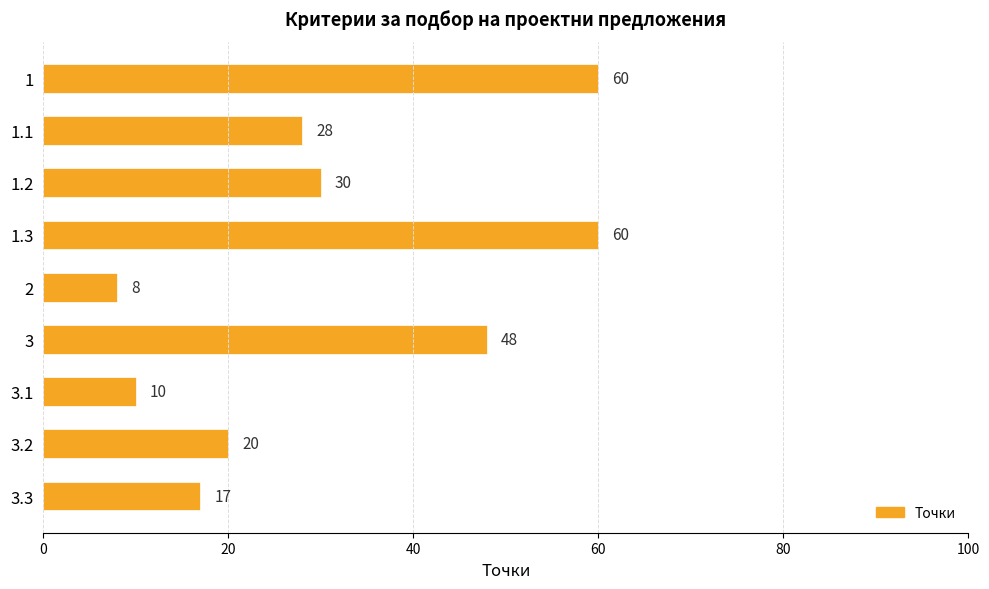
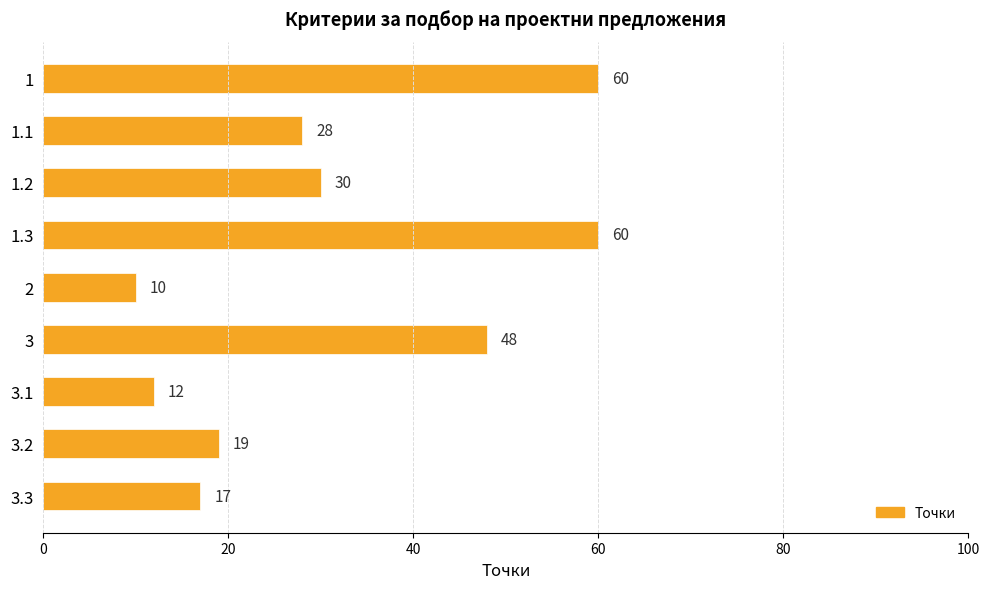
  {
    "1": 60,
    "1.1": 28,
    "1.2": 30,
    "1.3": 60,
-   "2": 8,
+   "2": 10,
    "3": 48,
-   "3.1": 10,
-   "3.2": 20,
+   "3.1": 12,
+   "3.2": 19,
    "3.3": 17
  }
